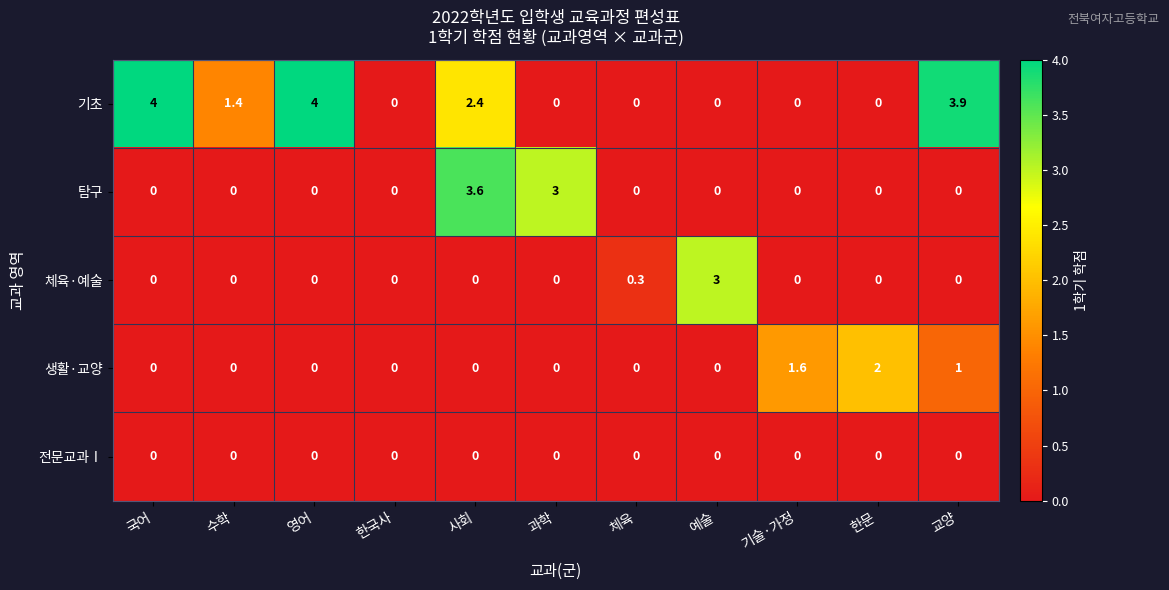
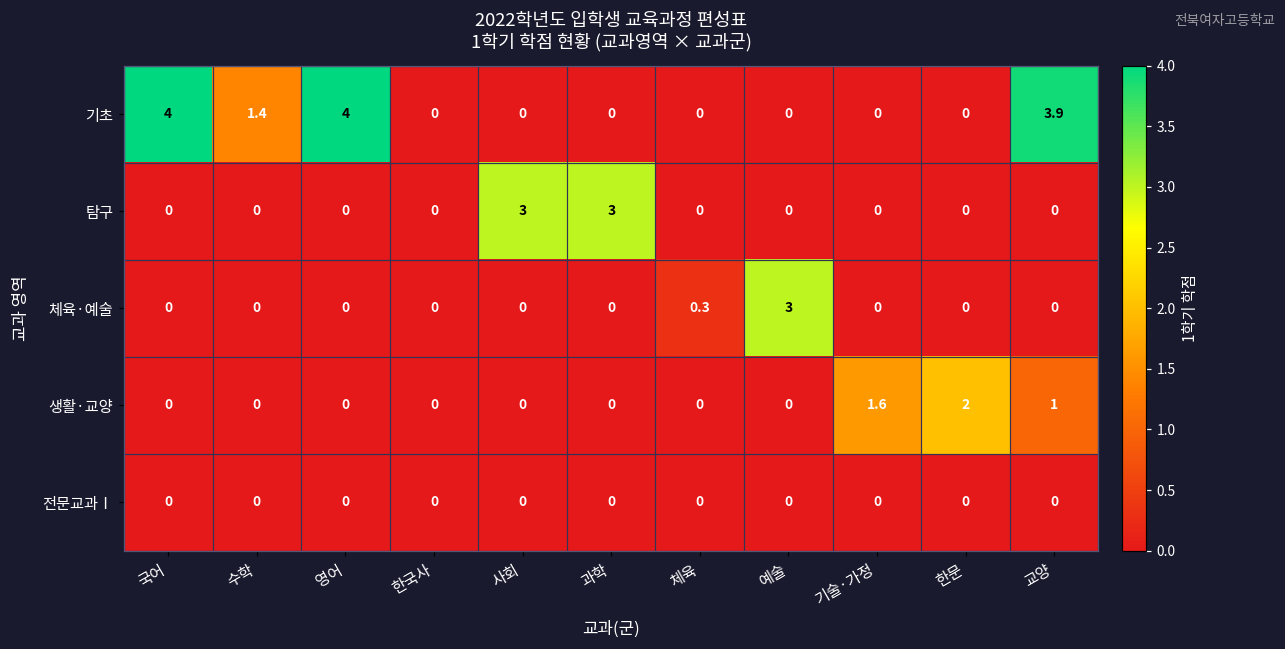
  {
    "기초": {
      "국어": 4,
      "수학": 1.4,
      "영어": 4,
      "한국사": 0,
-     "사회": 2.4,
+     "사회": 0,
      "과학": 0,
      "체육": 0,
      "예술": 0,
      "기술·가정": 0,
      "한문": 0,
      "교양": 3.9
    },
    "탐구": {
      "국어": 0,
      "수학": 0,
      "영어": 0,
      "한국사": 0,
-     "사회": 3.6,
+     "사회": 3,
      "과학": 3,
      "체육": 0,
      "예술": 0,
      "기술·가정": 0,
      "한문": 0,
      "교양": 0
    },
    "체육·예술": {
      "국어": 0,
      "수학": 0,
      "영어": 0,
      "한국사": 0,
      "사회": 0,
      "과학": 0,
      "체육": 0.3,
      "예술": 3,
      "기술·가정": 0,
      "한문": 0,
      "교양": 0
    },
    "생활·교양": {
      "국어": 0,
      "수학": 0,
      "영어": 0,
      "한국사": 0,
      "사회": 0,
      "과학": 0,
      "체육": 0,
      "예술": 0,
      "기술·가정": 1.6,
      "한문": 2,
      "교양": 1
    },
    "전문교과Ⅰ": {
      "국어": 0,
      "수학": 0,
      "영어": 0,
      "한국사": 0,
      "사회": 0,
      "과학": 0,
      "체육": 0,
      "예술": 0,
      "기술·가정": 0,
      "한문": 0,
      "교양": 0
    }
  }
